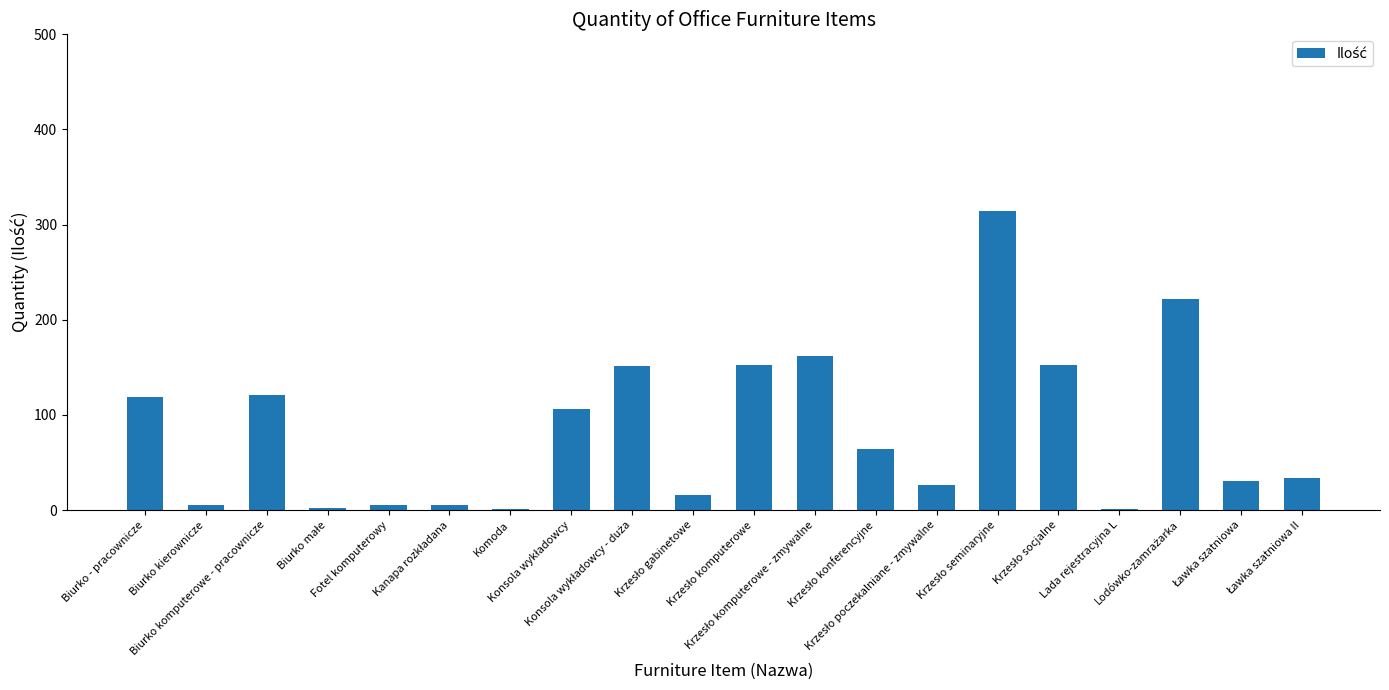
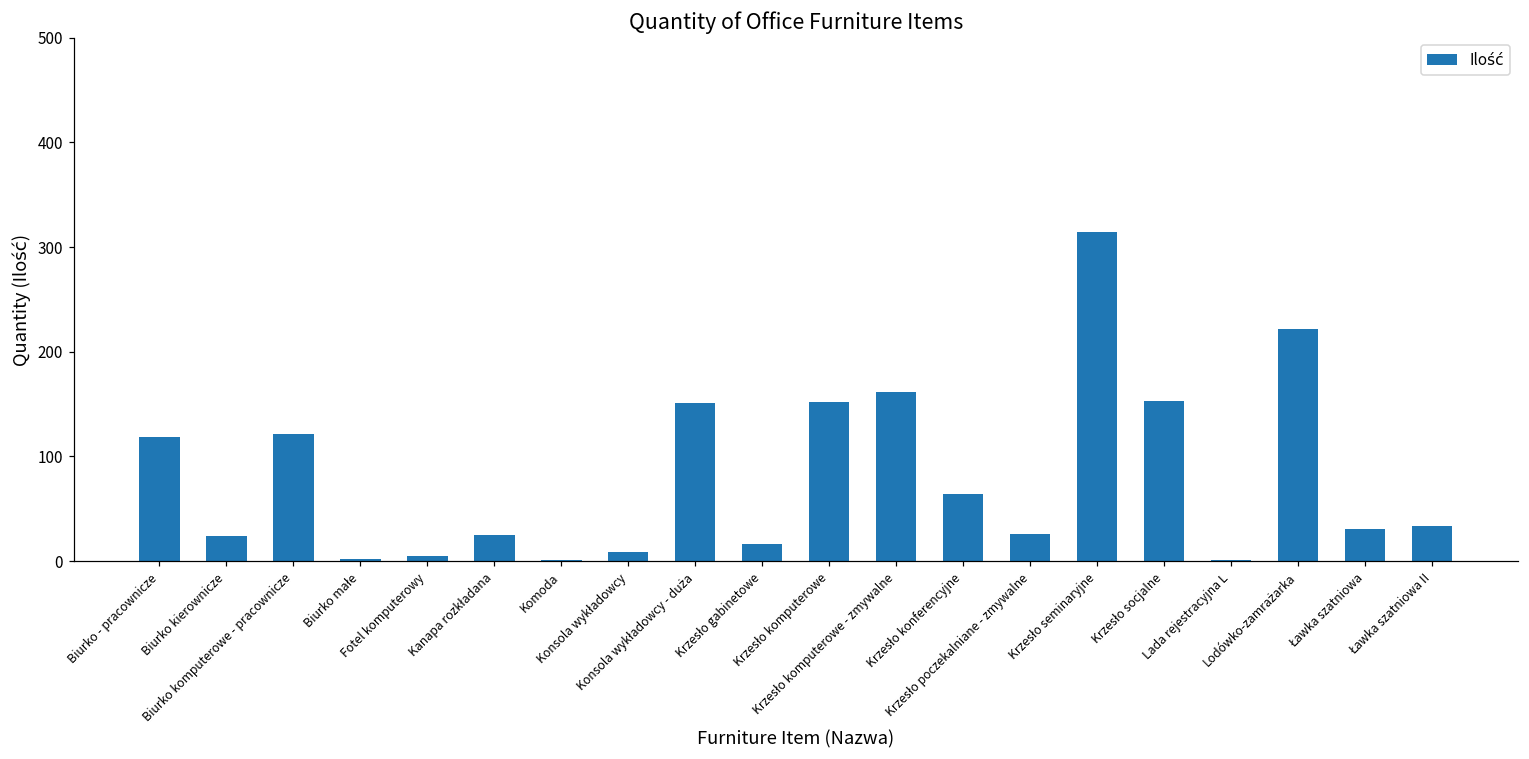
  {
    "Biurko - pracownicze": 120,
-   "Biurko kierownicze": 10,
+   "Biurko kierownicze": 20,
    "Biurko komputerowe - pracownicze": 120,
    "Fotel komputerowy": 10,
-   "Kanapa rozkładana": 10,
-   "Konsola wykładowcy": 110,
+   "Kanapa rozkładana": 30,
+   "Konsola wykładowcy": 10,
    "Konsola wykładowcy - duża": 150,
    "Krzesło gabinetowe": 20,
    "Krzesło komputerowe": 150,
    "Krzesło komputerowe - zmywalne": 160,
    "Krzesło konferencyjne": 60,
    "Krzesło poczekalniane - zmywalne": 30,
    "Krzesło seminaryjne": 310,
    "Krzesło socjalne": 150,
    "Lodówko-zamrażarka": 220,
    "Ławka szatniowa": 30,
    "Ławka szatniowa II": 30
  }
